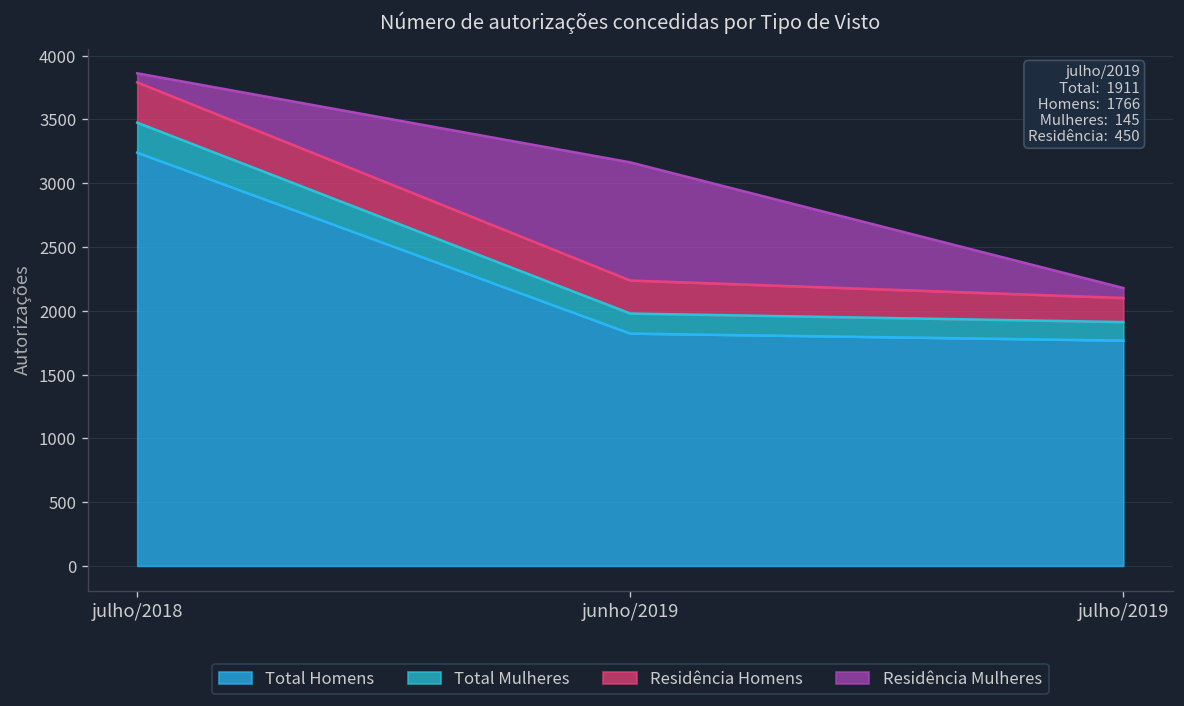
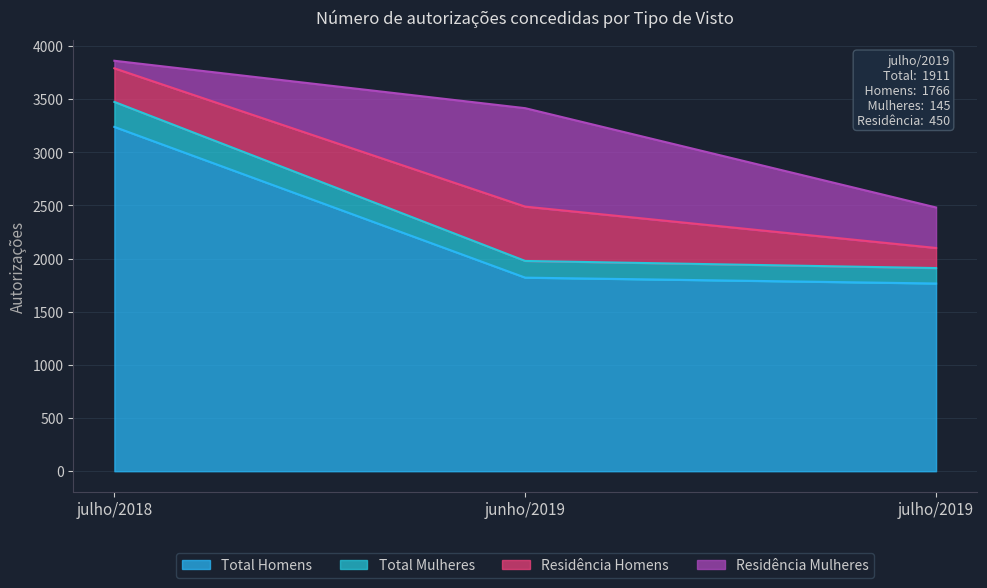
  {
    "Residência Homens": {
      "julho/2018": 320,
-     "junho/2019": 260,
+     "junho/2019": 510,
      "julho/2019": 190
    },
    "Residência Mulheres": {
      "julho/2018": 70,
      "junho/2019": 930,
-     "julho/2019": 80
+     "julho/2019": 380
    }
  }
